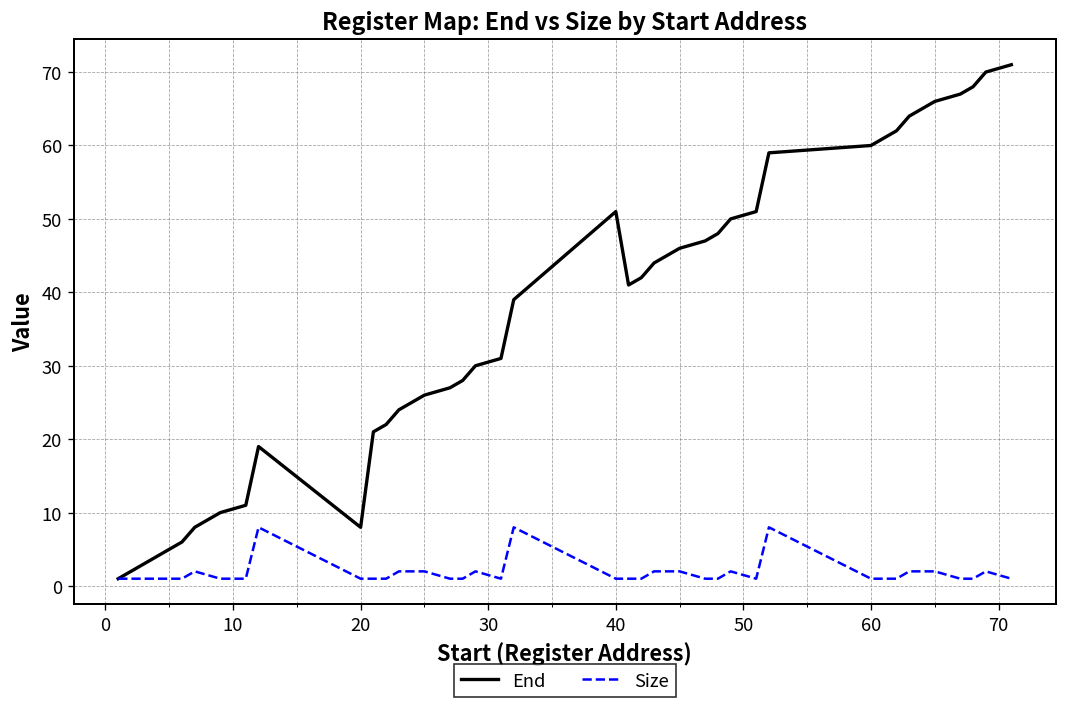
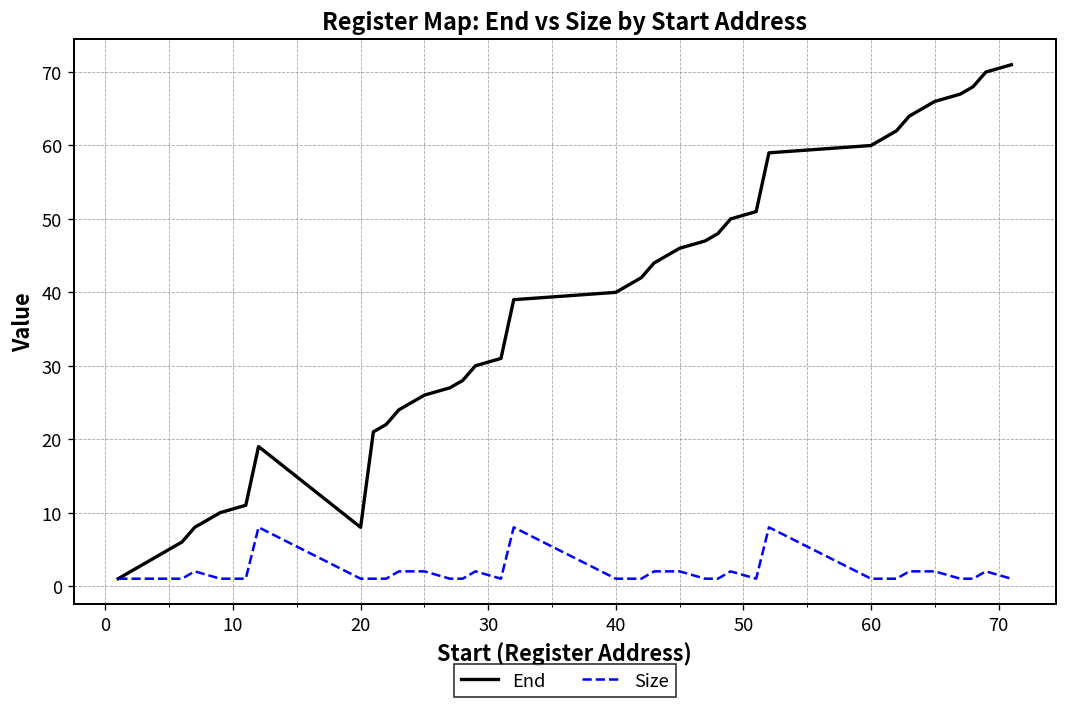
  {
    "End": {
      "20": 8,
-     "40": 51,
+     "40": 40,
      "60": 60
    },
    "Size": {
      "20": 1,
      "40": 1,
      "60": 1
    }
  }
